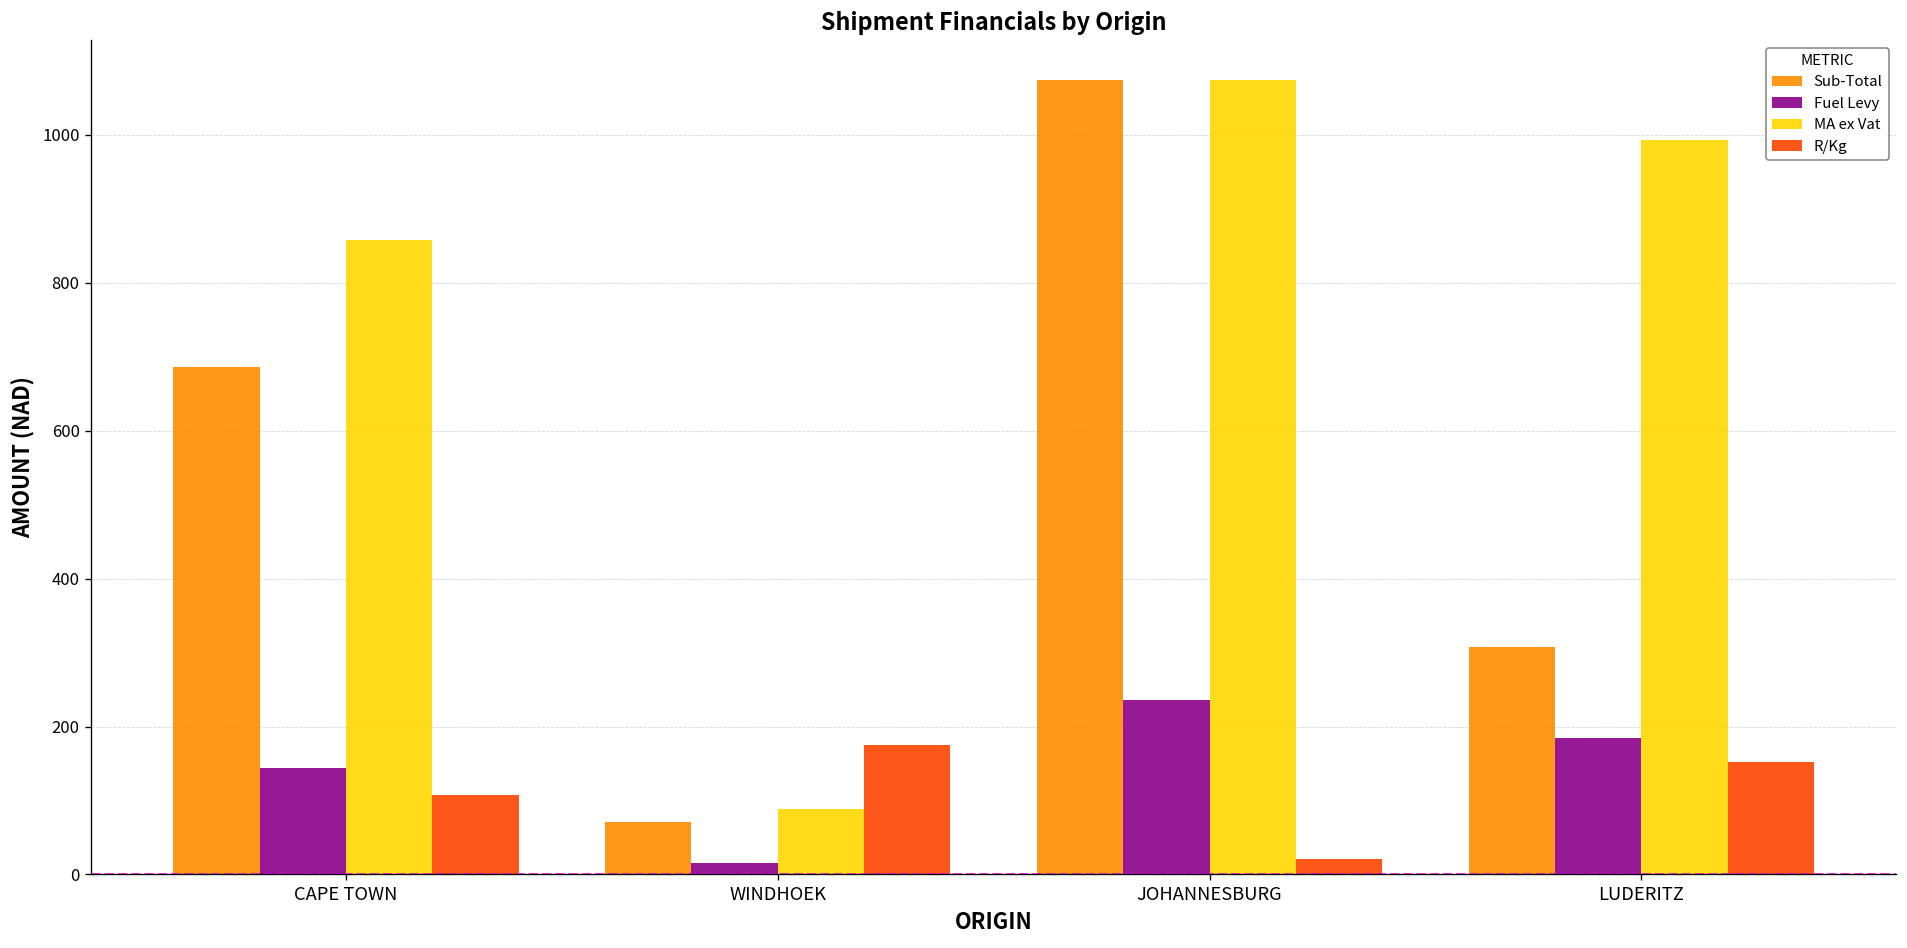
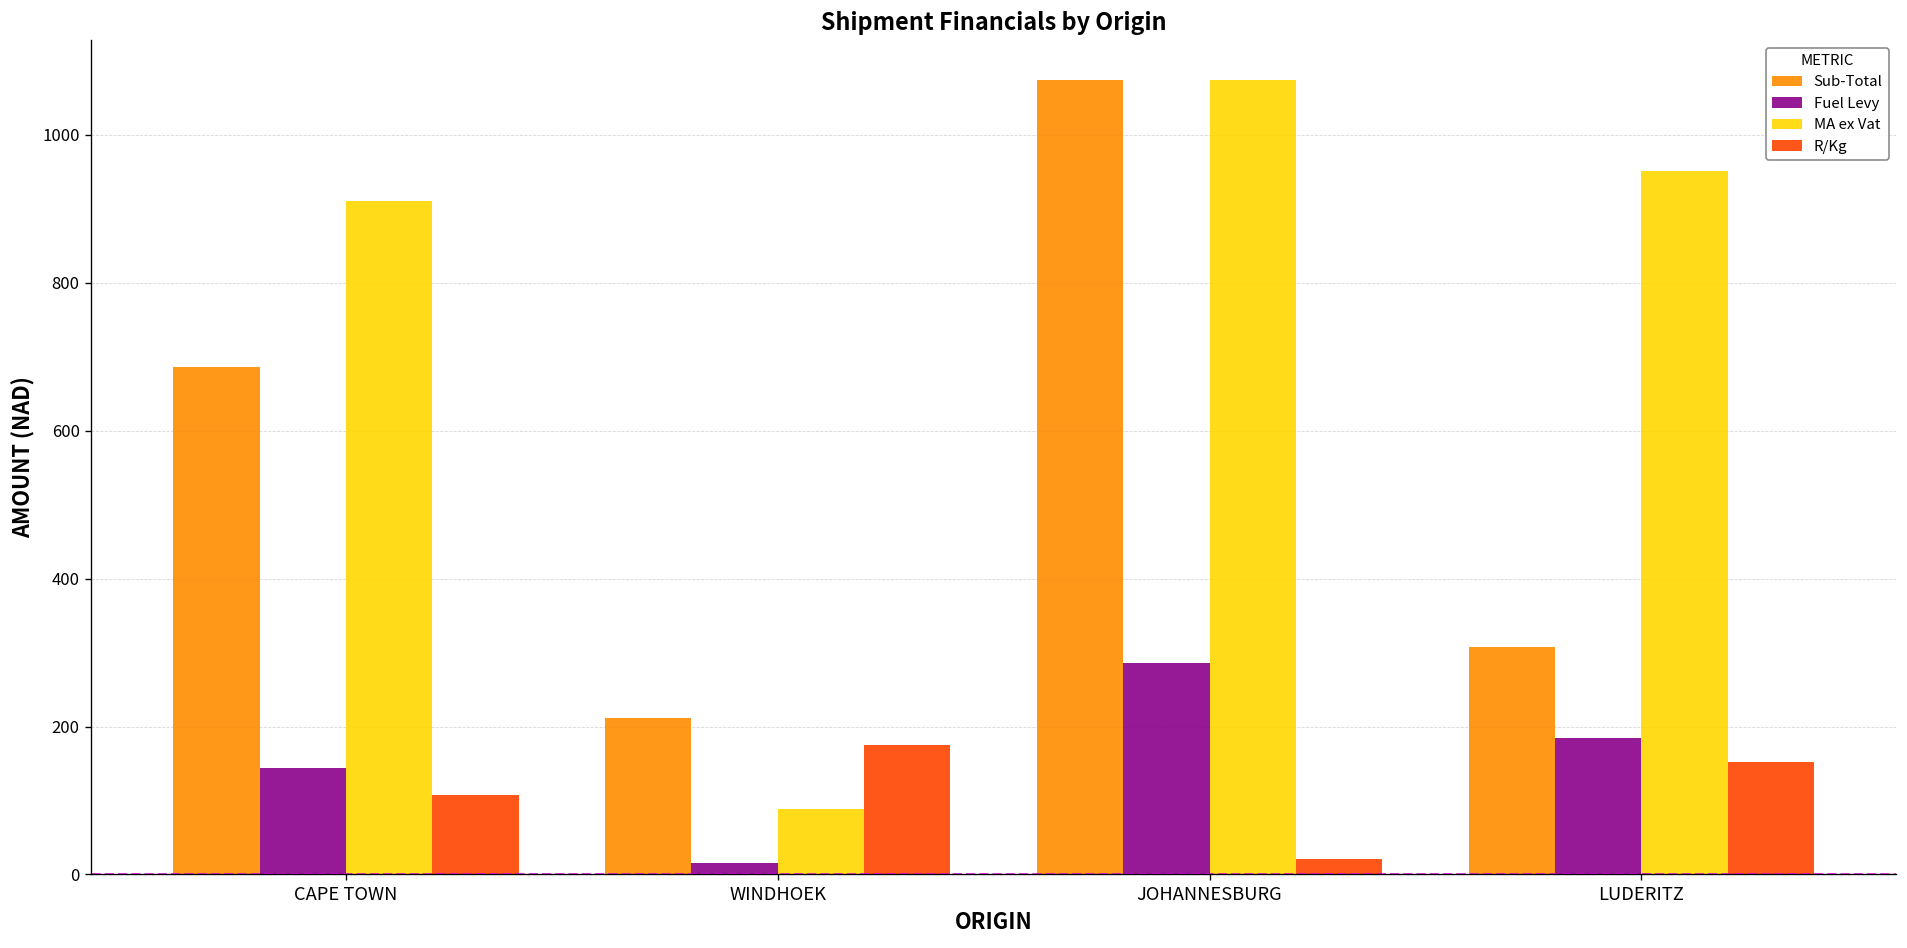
  {
    "Sub-Total": {
      "CAPE TOWN": 690,
-     "WINDHOEK": 70,
+     "WINDHOEK": 210,
      "JOHANNESBURG": 1070,
      "LUDERITZ": 310
    },
    "Fuel Levy": {
      "CAPE TOWN": 140,
      "WINDHOEK": 20,
-     "JOHANNESBURG": 240,
+     "JOHANNESBURG": 290,
      "LUDERITZ": 180
    },
    "MA ex Vat": {
-     "CAPE TOWN": 860,
+     "CAPE TOWN": 910,
      "WINDHOEK": 90,
      "JOHANNESBURG": 1070,
-     "LUDERITZ": 990
+     "LUDERITZ": 950
    },
    "R/Kg": {
      "CAPE TOWN": 110,
      "WINDHOEK": 180,
      "JOHANNESBURG": 20,
      "LUDERITZ": 150
    }
  }
